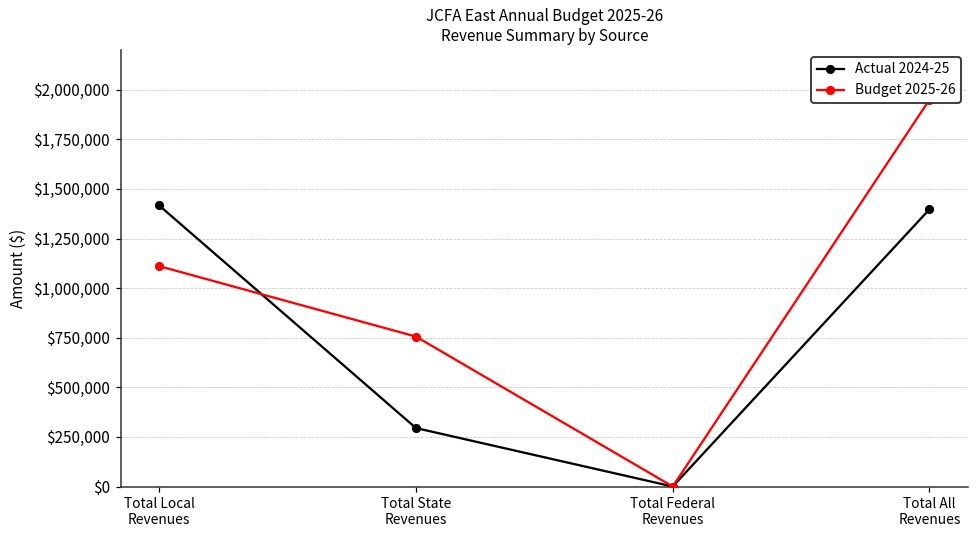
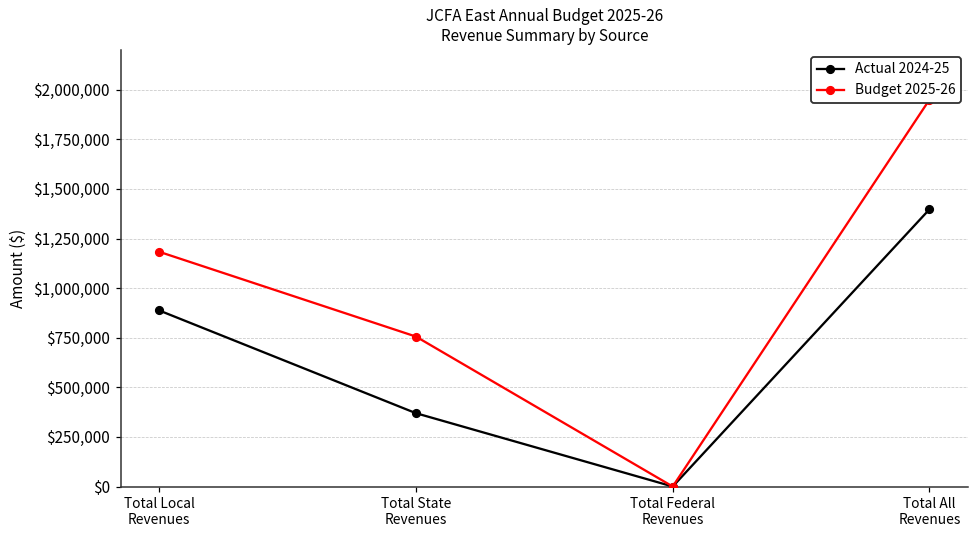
  {
    "Actual 2024-25": {
-     "Total Local Revenues": "$1,420,000",
-     "Total State Revenues": "$290,000",
+     "Total Local Revenues": "$890,000",
+     "Total State Revenues": "$370,000",
      "Total All Revenues": "$1,400,000"
    },
    "Budget 2025-26": {
-     "Total Local Revenues": "$1,110,000",
+     "Total Local Revenues": "$1,180,000",
      "Total State Revenues": "$760,000"
    }
  }
